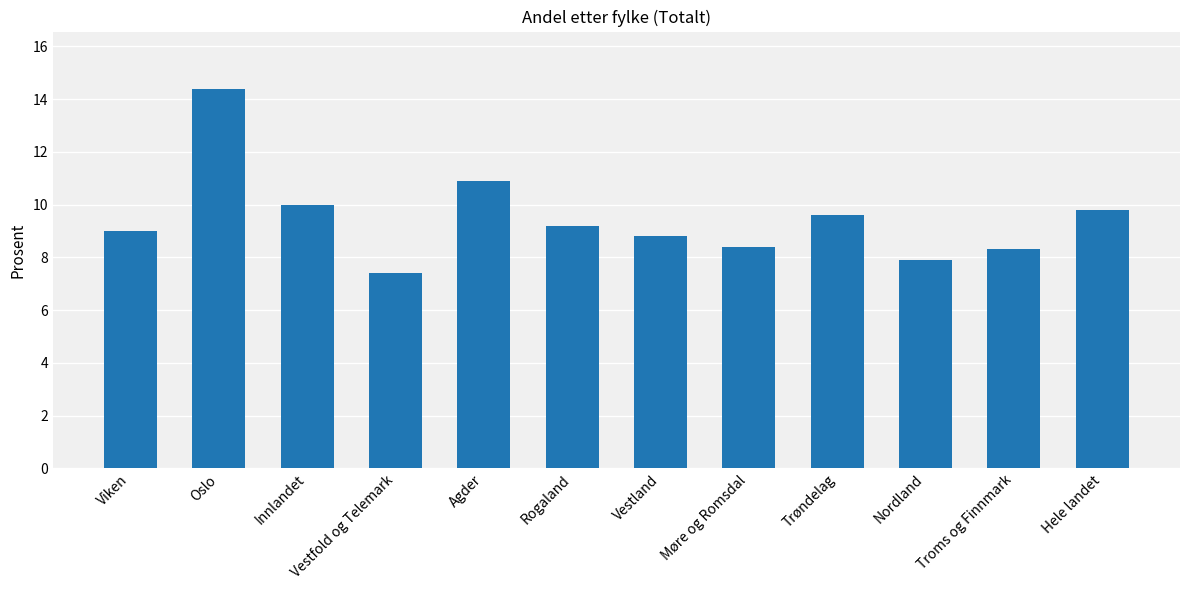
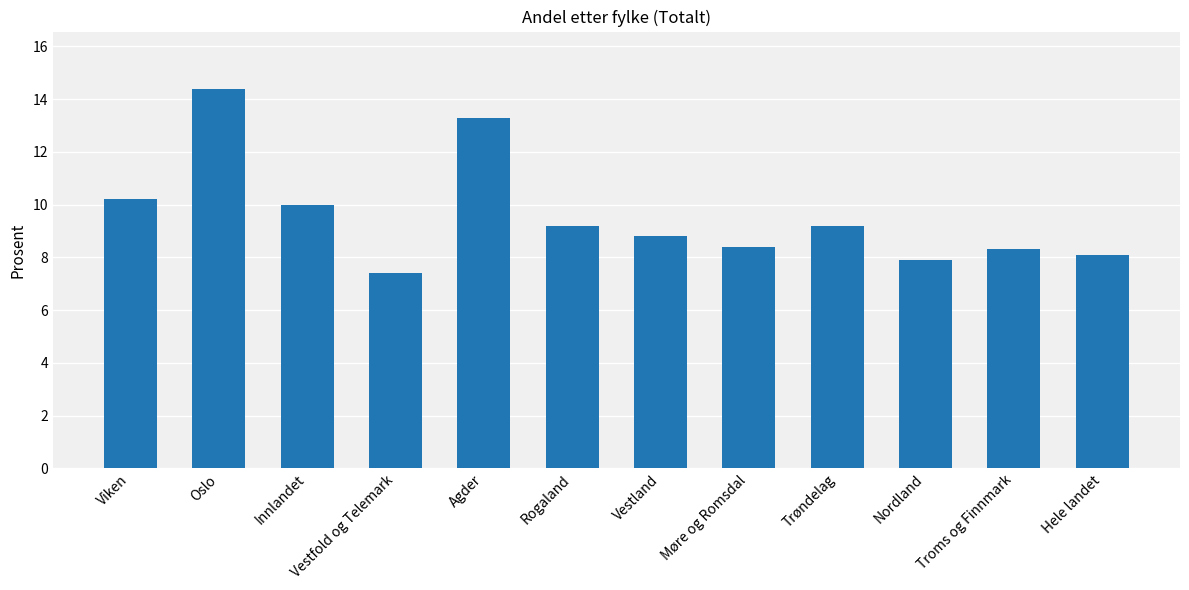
  {
-   "Viken": 9.0,
+   "Viken": 10.2,
    "Oslo": 14.4,
    "Innlandet": 10.0,
    "Vestfold og Telemark": 7.4,
-   "Agder": 10.9,
+   "Agder": 13.3,
    "Rogaland": 9.2,
    "Vestland": 8.8,
    "Møre og Romsdal": 8.4,
-   "Trøndelag": 9.6,
+   "Trøndelag": 9.2,
    "Nordland": 7.9,
    "Troms og Finnmark": 8.3,
-   "Hele landet": 9.8
+   "Hele landet": 8.1
  }
